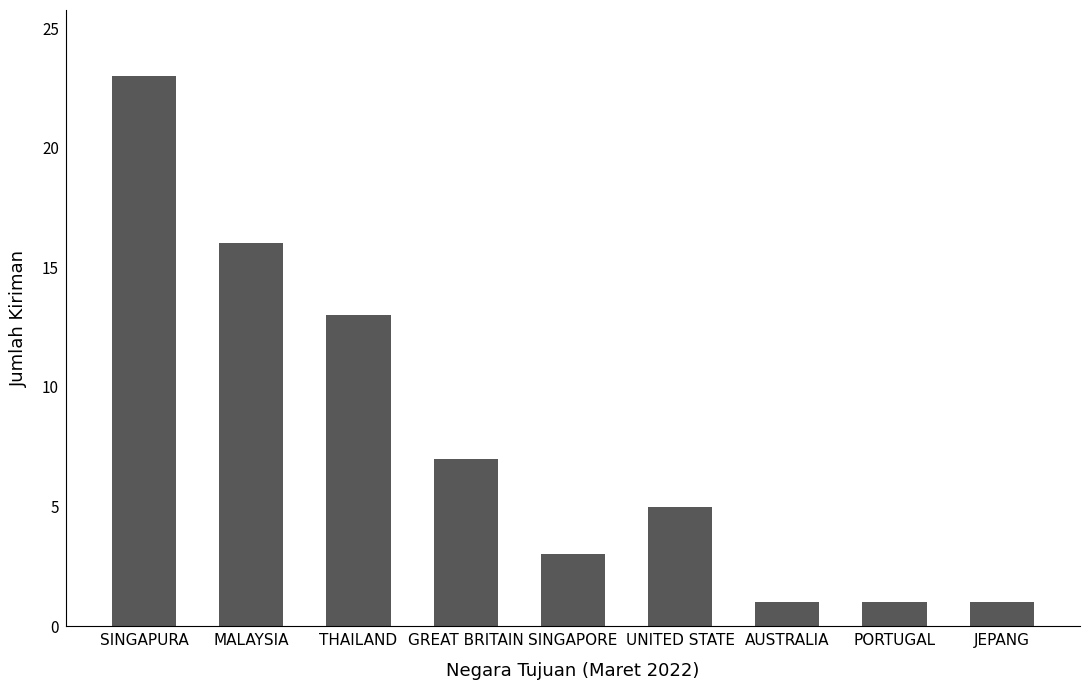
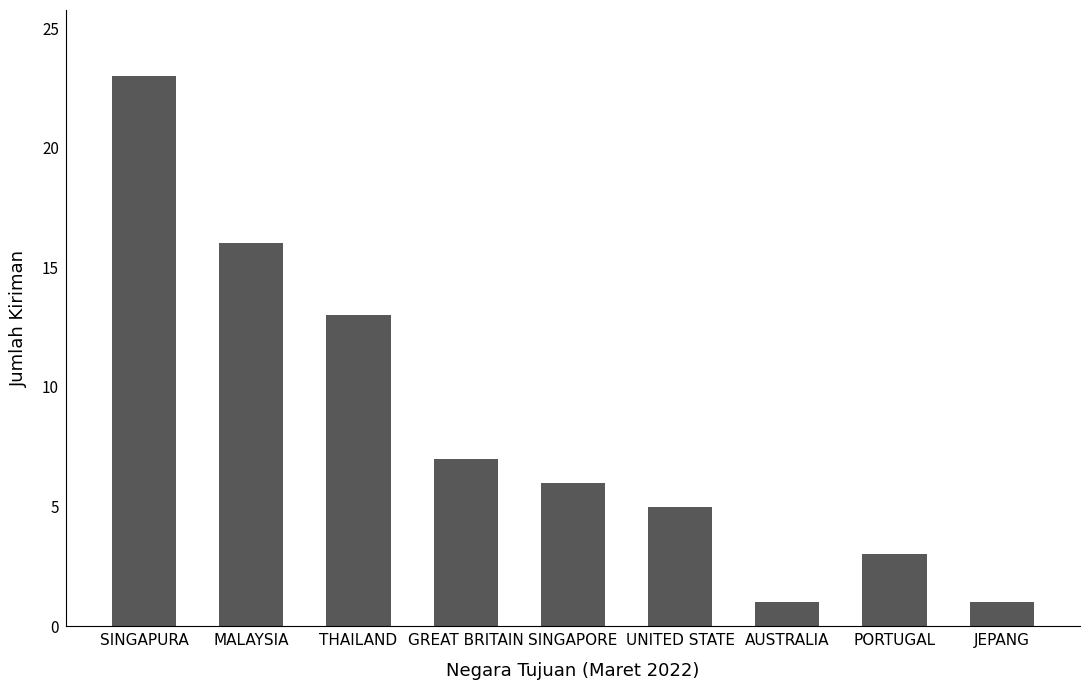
  {
    "SINGAPURA": 23,
    "MALAYSIA": 16,
    "THAILAND": 13,
    "GREAT BRITAIN": 7,
-   "SINGAPORE": 3,
+   "SINGAPORE": 6,
    "UNITED STATE": 5,
    "AUSTRALIA": 1,
-   "PORTUGAL": 1,
+   "PORTUGAL": 3,
    "JEPANG": 1
  }
